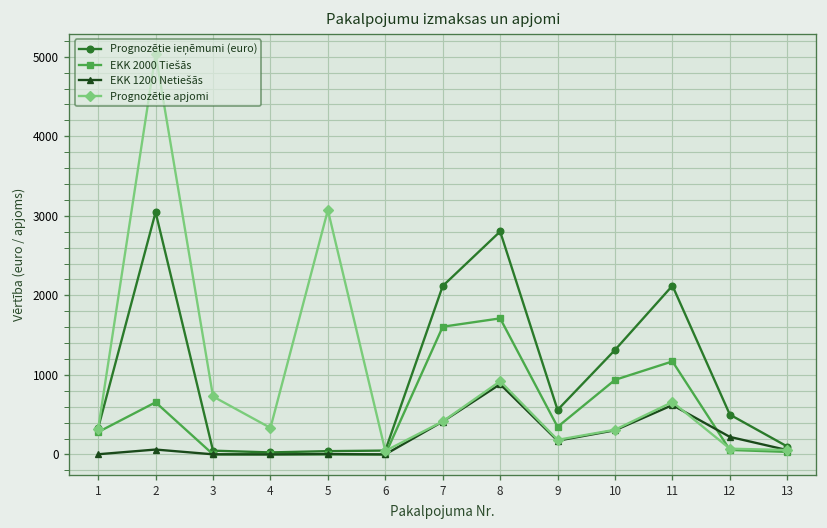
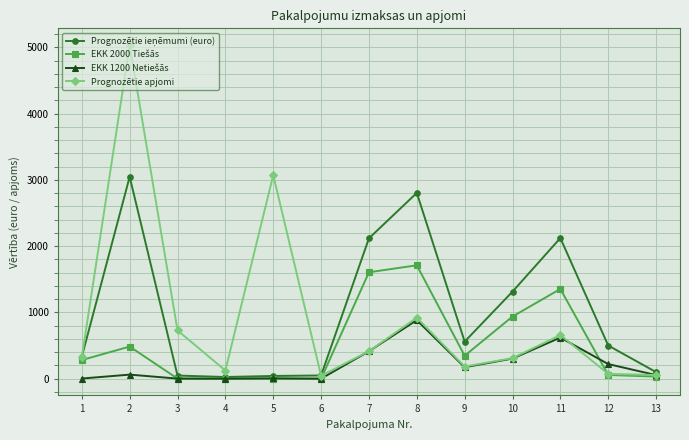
  {
    "EKK 2000 Tiešās": {
      "1": 300,
-     "2": 700,
+     "2": 500,
      "7": 1600,
      "8": 1700,
      "9": 300,
      "10": 900,
-     "11": 1200
+     "11": 1400
    },
    "Prognozētie apjomi": {
      "3": 700,
-     "4": 300,
+     "4": 100,
      "5": 3100,
      "11": 700
    }
  }
